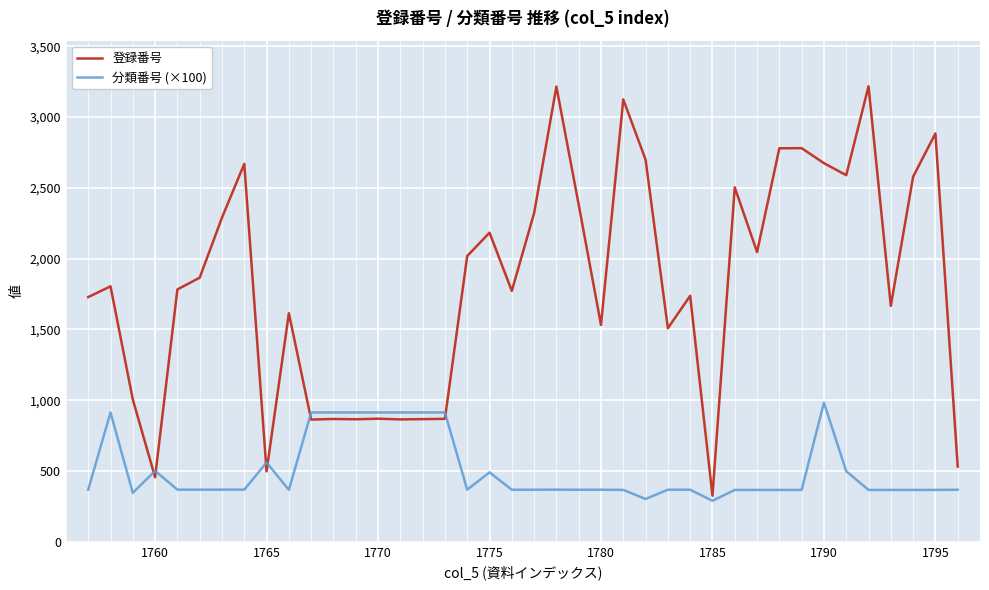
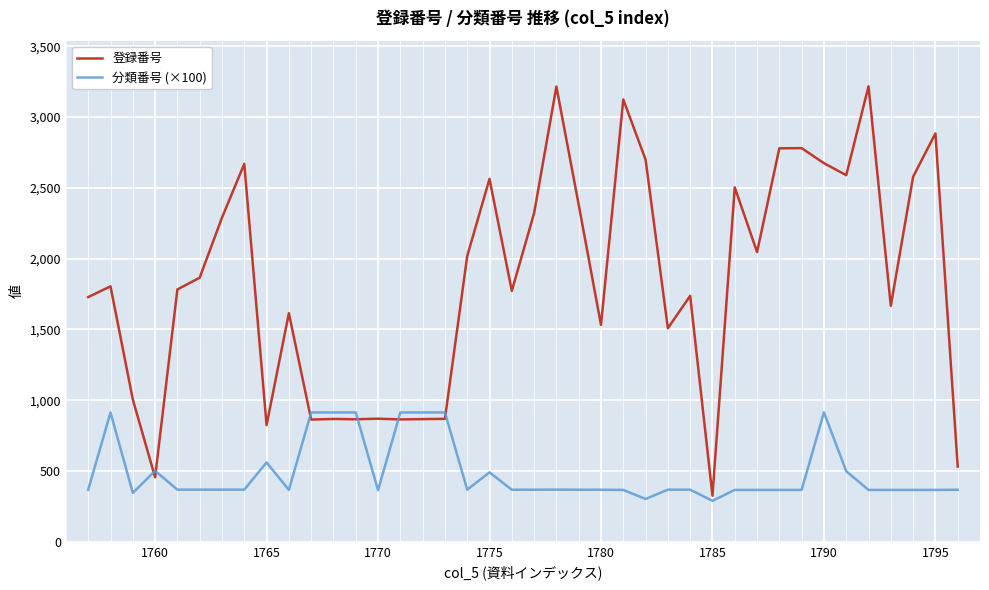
  {
    "登録番号": {
      "1760": "460",
-     "1765": "500",
+     "1765": "820",
      "1770": "870",
-     "1775": "2,180",
+     "1775": "2,560",
      "1780": "1,530",
      "1785": "330",
      "1790": "2,670",
      "1795": "2,880"
    },
    "分類番号 (×100)": {
      "1760": "500",
      "1765": "560",
-     "1770": "910",
+     "1770": "360",
      "1775": "490",
      "1780": "370",
      "1785": "290",
-     "1790": "980",
+     "1790": "910",
      "1795": "370"
    }
  }
